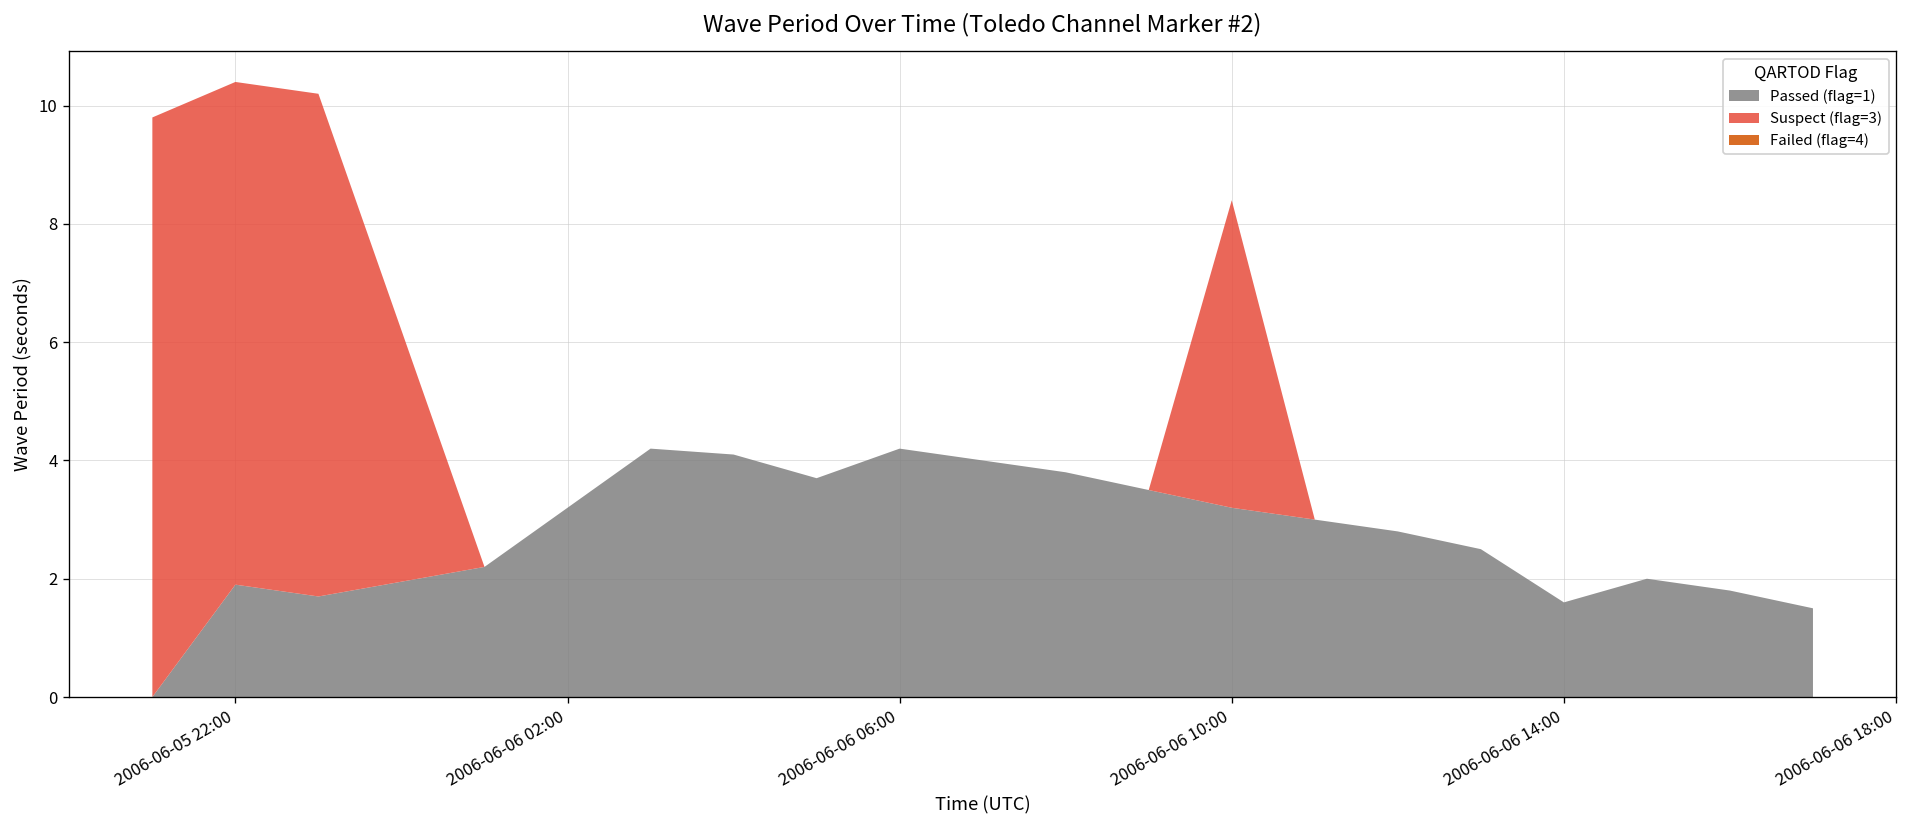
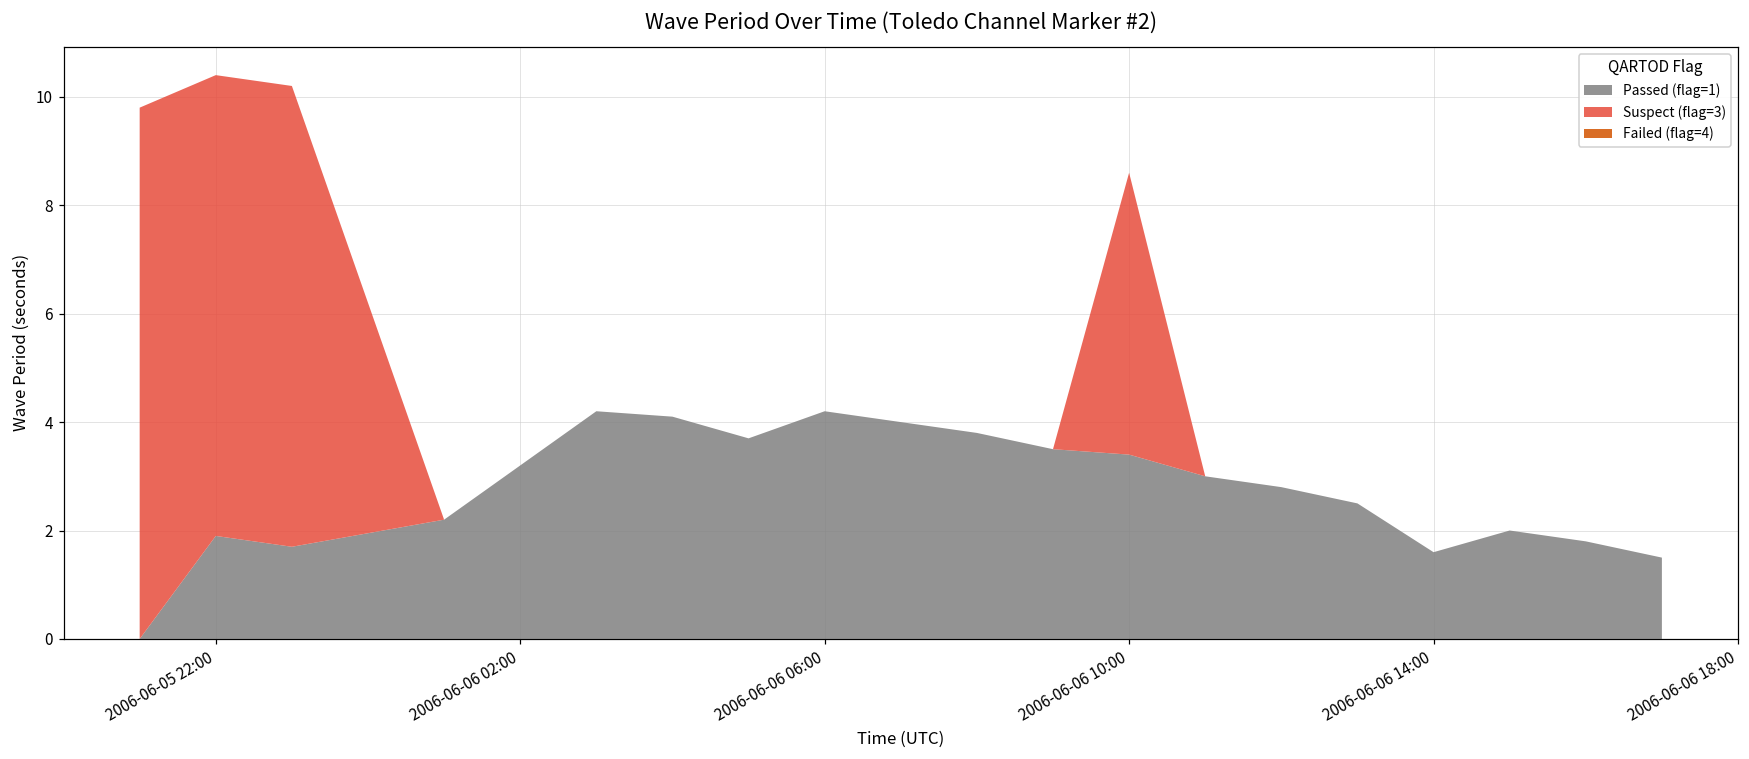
  {
    "Passed (flag=1)": {
      "2006-06-05 22:00": 1.9,
-     "2006-06-06 10:00": 3.2
+     "2006-06-06 10:00": 3.4
    }
  }
